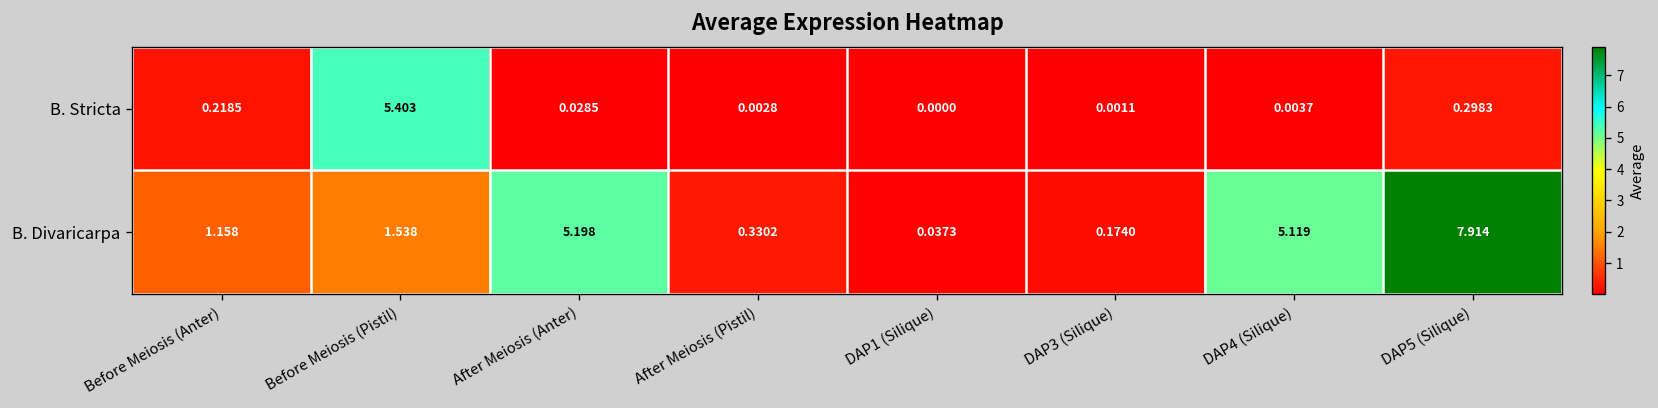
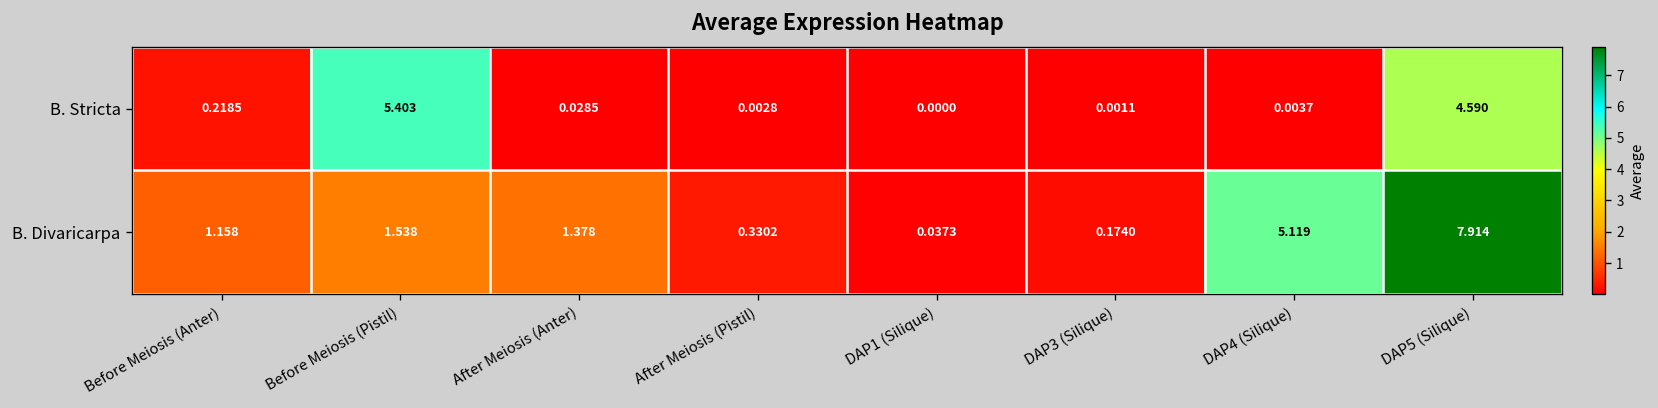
  {
    "B. Stricta": {
      "Before Meiosis (Anter)": 0.2185,
      "Before Meiosis (Pistil)": 5.403,
      "After Meiosis (Anter)": 0.0285,
      "After Meiosis (Pistil)": 0.0028,
      "DAP1 (Silique)": 0.0000,
      "DAP3 (Silique)": 0.0011,
      "DAP4 (Silique)": 0.0037,
-     "DAP5 (Silique)": 0.2983
+     "DAP5 (Silique)": 4.590
    },
    "B. Divaricarpa": {
      "Before Meiosis (Anter)": 1.158,
      "Before Meiosis (Pistil)": 1.538,
-     "After Meiosis (Anter)": 5.198,
+     "After Meiosis (Anter)": 1.378,
      "After Meiosis (Pistil)": 0.3302,
      "DAP1 (Silique)": 0.0373,
      "DAP3 (Silique)": 0.1740,
      "DAP4 (Silique)": 5.119,
      "DAP5 (Silique)": 7.914
    }
  }
